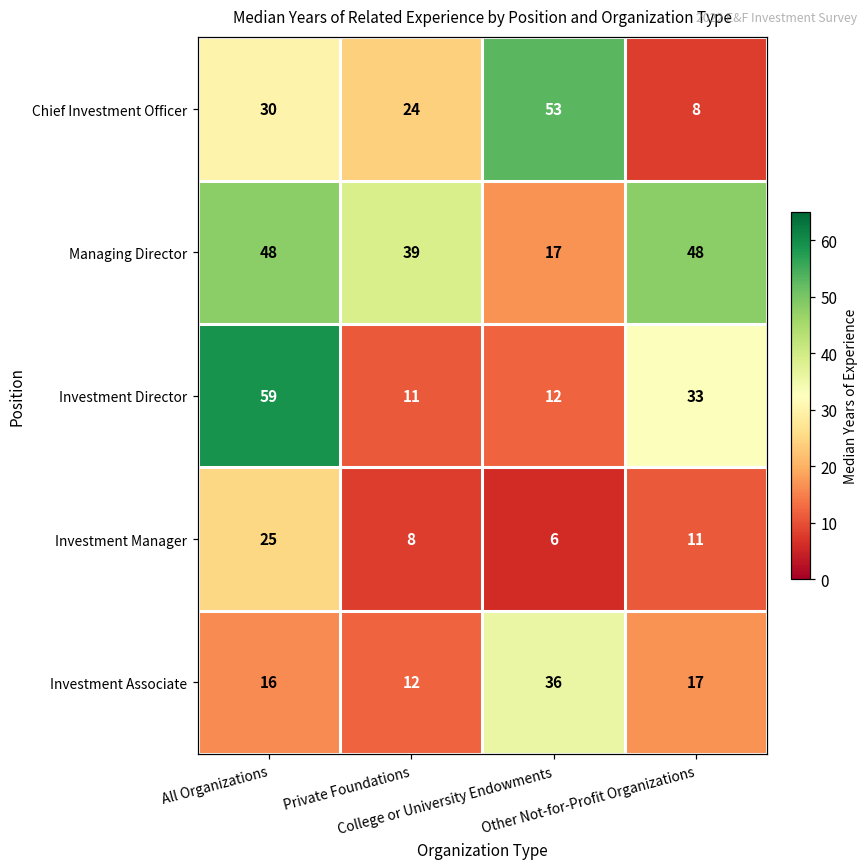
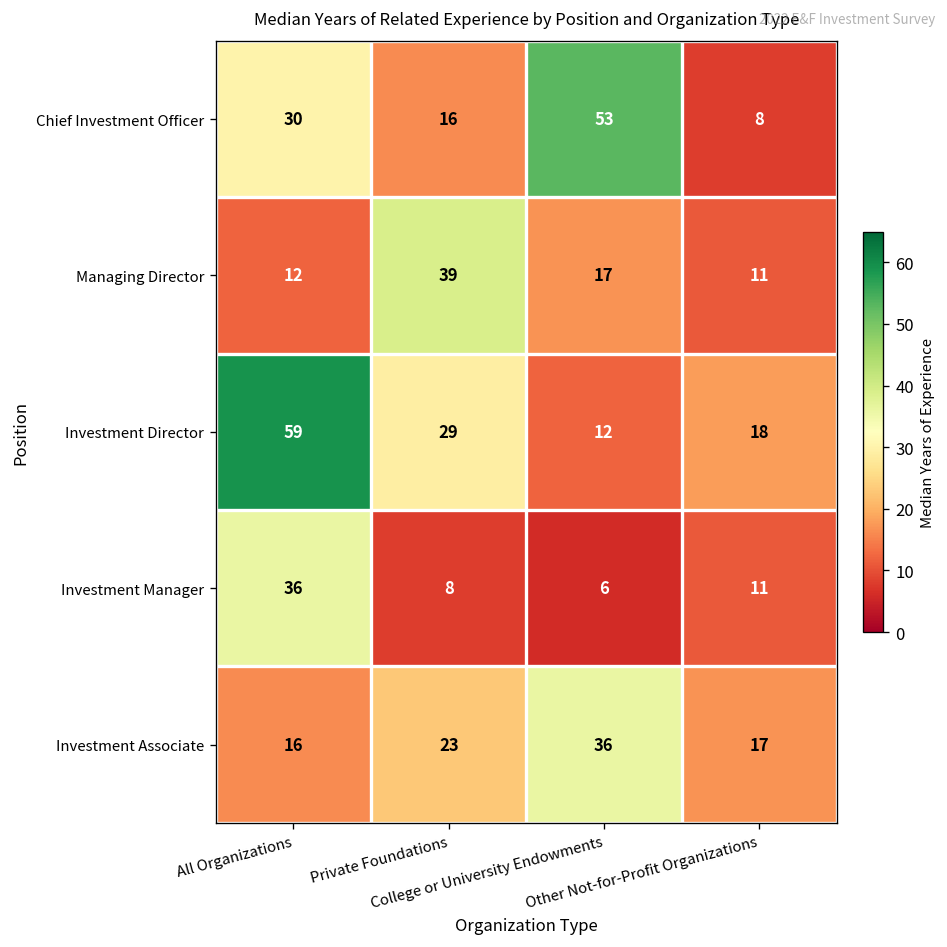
  {
    "Chief Investment Officer": {
      "All Organizations": 30,
-     "Private Foundations": 24,
+     "Private Foundations": 16,
      "College or University Endowments": 53,
      "Other Not-for-Profit Organizations": 8
    },
    "Managing Director": {
-     "All Organizations": 48,
+     "All Organizations": 12,
      "Private Foundations": 39,
      "College or University Endowments": 17,
-     "Other Not-for-Profit Organizations": 48
+     "Other Not-for-Profit Organizations": 11
    },
    "Investment Director": {
      "All Organizations": 59,
-     "Private Foundations": 11,
+     "Private Foundations": 29,
      "College or University Endowments": 12,
-     "Other Not-for-Profit Organizations": 33
+     "Other Not-for-Profit Organizations": 18
    },
    "Investment Manager": {
-     "All Organizations": 25,
+     "All Organizations": 36,
      "Private Foundations": 8,
      "College or University Endowments": 6,
      "Other Not-for-Profit Organizations": 11
    },
    "Investment Associate": {
      "All Organizations": 16,
-     "Private Foundations": 12,
+     "Private Foundations": 23,
      "College or University Endowments": 36,
      "Other Not-for-Profit Organizations": 17
    }
  }
